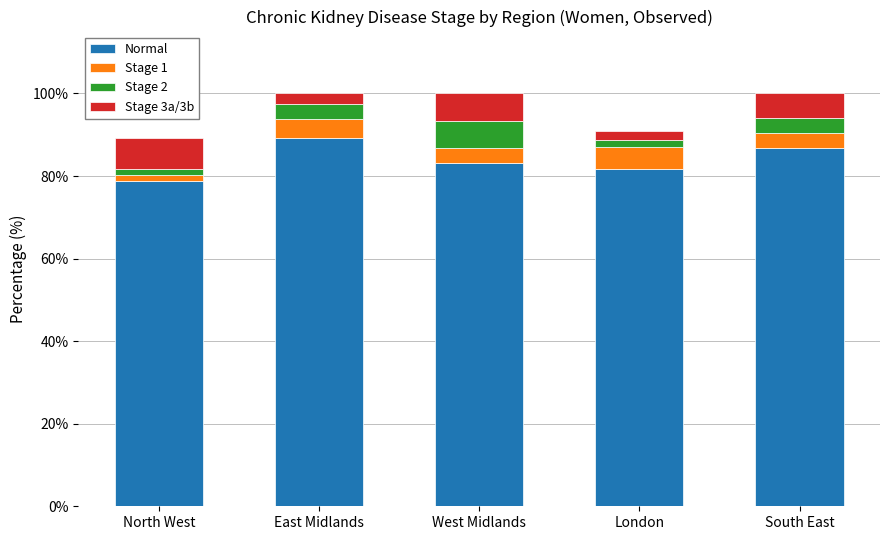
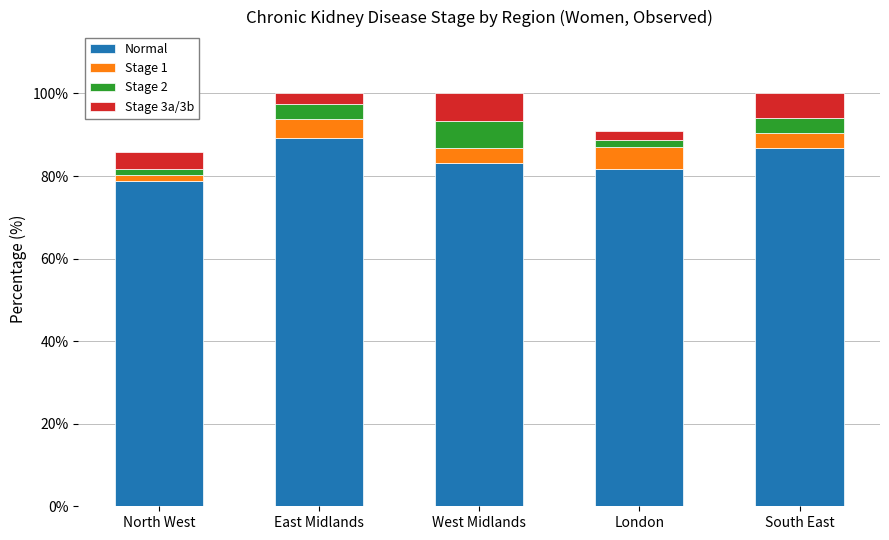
  {
    "Normal": {
      "North West": "79%",
      "East Midlands": "89%",
      "West Midlands": "83%",
      "London": "82%",
      "South East": "87%"
    },
    "Stage 1": {
      "North West": "1%",
      "East Midlands": "5%",
      "West Midlands": "4%",
      "London": "5%",
      "South East": "4%"
    },
    "Stage 2": {
      "North West": "2%",
      "East Midlands": "4%",
      "West Midlands": "7%",
      "London": "2%",
      "South East": "4%"
    },
    "Stage 3a/3b": {
-     "North West": "7%",
+     "North West": "4%",
      "East Midlands": "3%",
      "West Midlands": "7%",
      "London": "2%",
      "South East": "6%"
    }
  }
